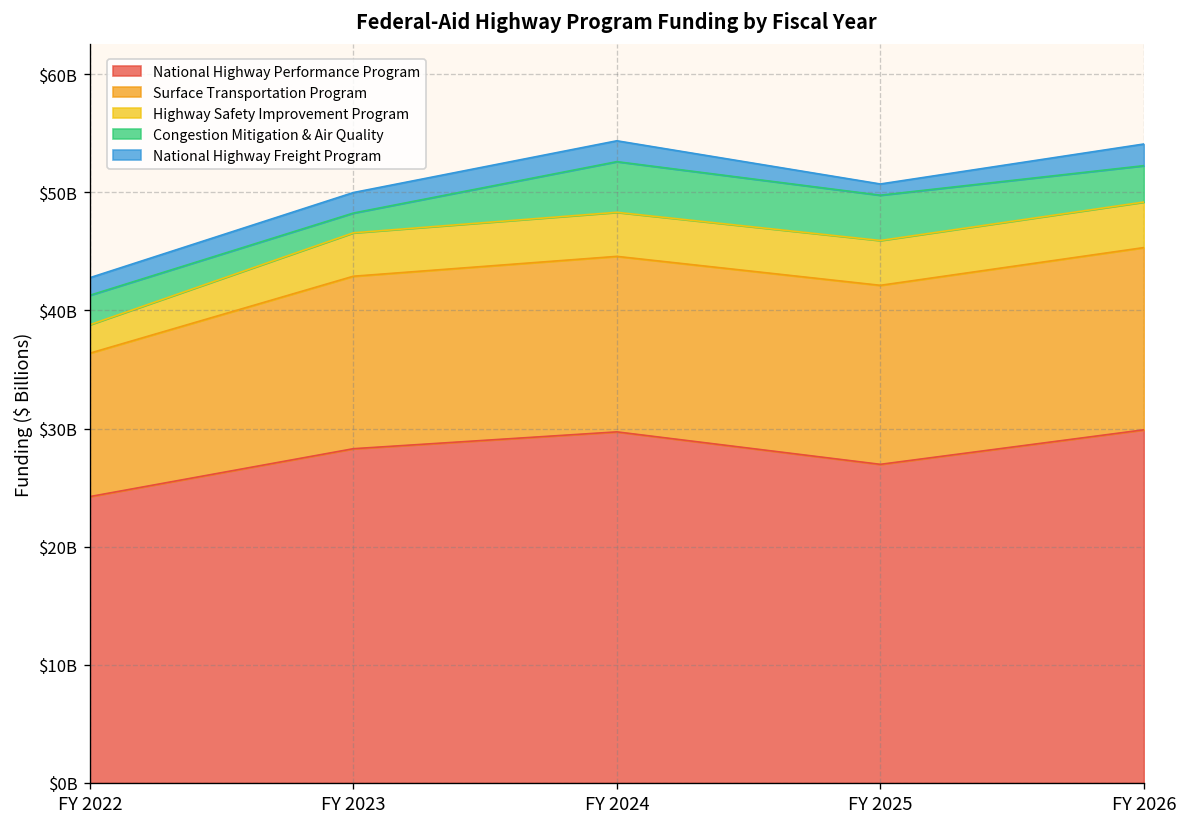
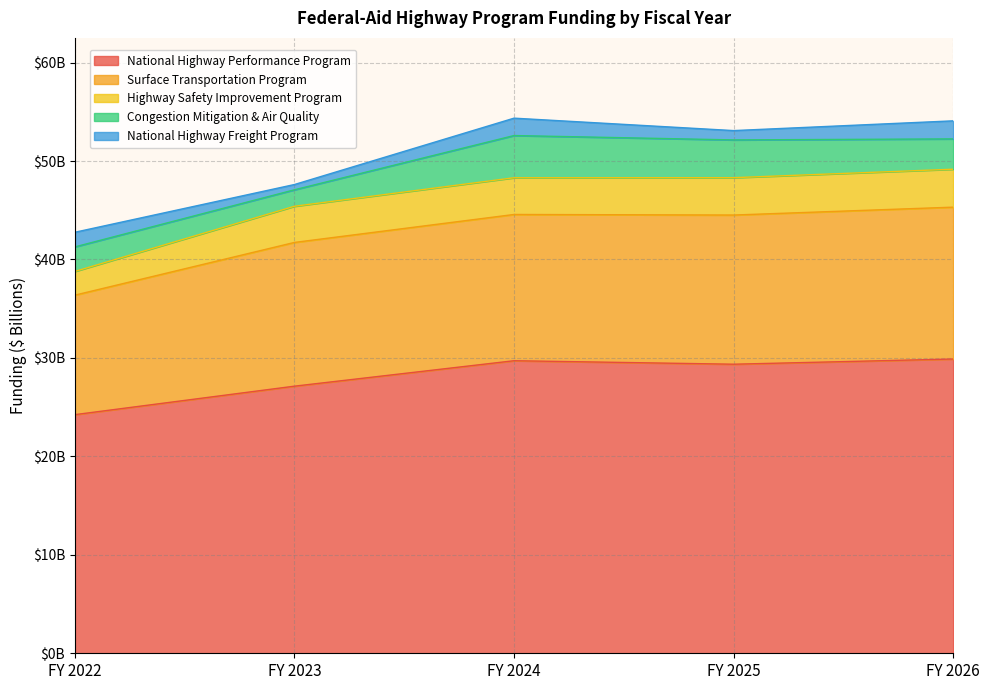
  {
    "National Highway Performance Program": {
      "FY 2022": "$24000000000",
-     "FY 2023": "$28000000000",
+     "FY 2023": "$27000000000",
      "FY 2024": "$30000000000",
-     "FY 2025": "$27000000000",
+     "FY 2025": "$29000000000",
      "FY 2026": "$30000000000"
    },
    "Congestion Mitigation & Air Quality": {
      "FY 2022": "$2000000000",
      "FY 2023": "$2000000000",
      "FY 2024": "$4000000000",
      "FY 2025": "$4000000000",
      "FY 2026": "$3000000000"
    },
    "National Highway Freight Program": {
      "FY 2022": "$1000000000",
-     "FY 2023": "$2000000000",
+     "FY 2023": "$1000000000",
      "FY 2024": "$2000000000",
      "FY 2025": "$1000000000",
      "FY 2026": "$2000000000"
    }
  }
